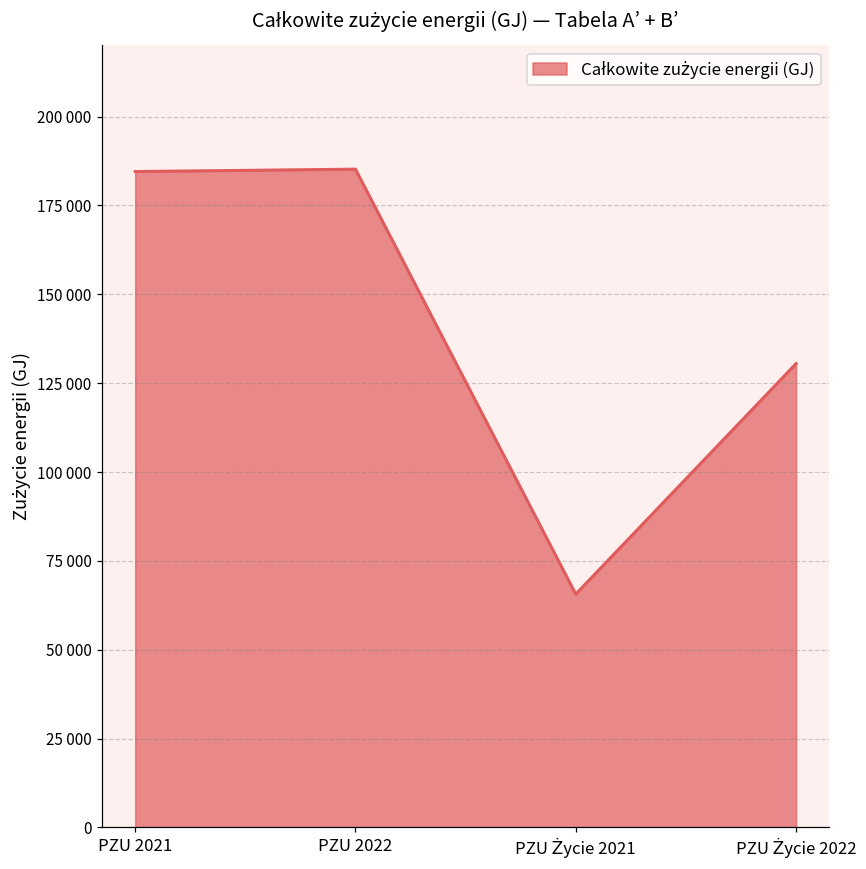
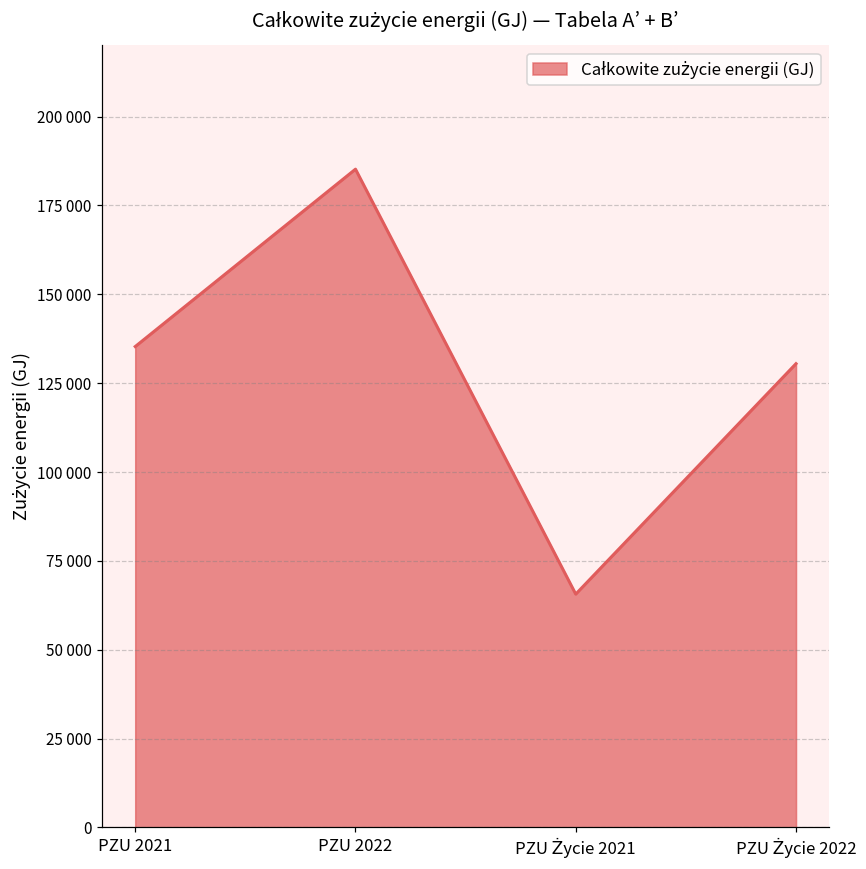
  {
-   "PZU 2021": 185000,
+   "PZU 2021": 135000,
    "PZU 2022": 185000,
    "PZU Życie 2021": 66000,
    "PZU Życie 2022": 130000
  }
